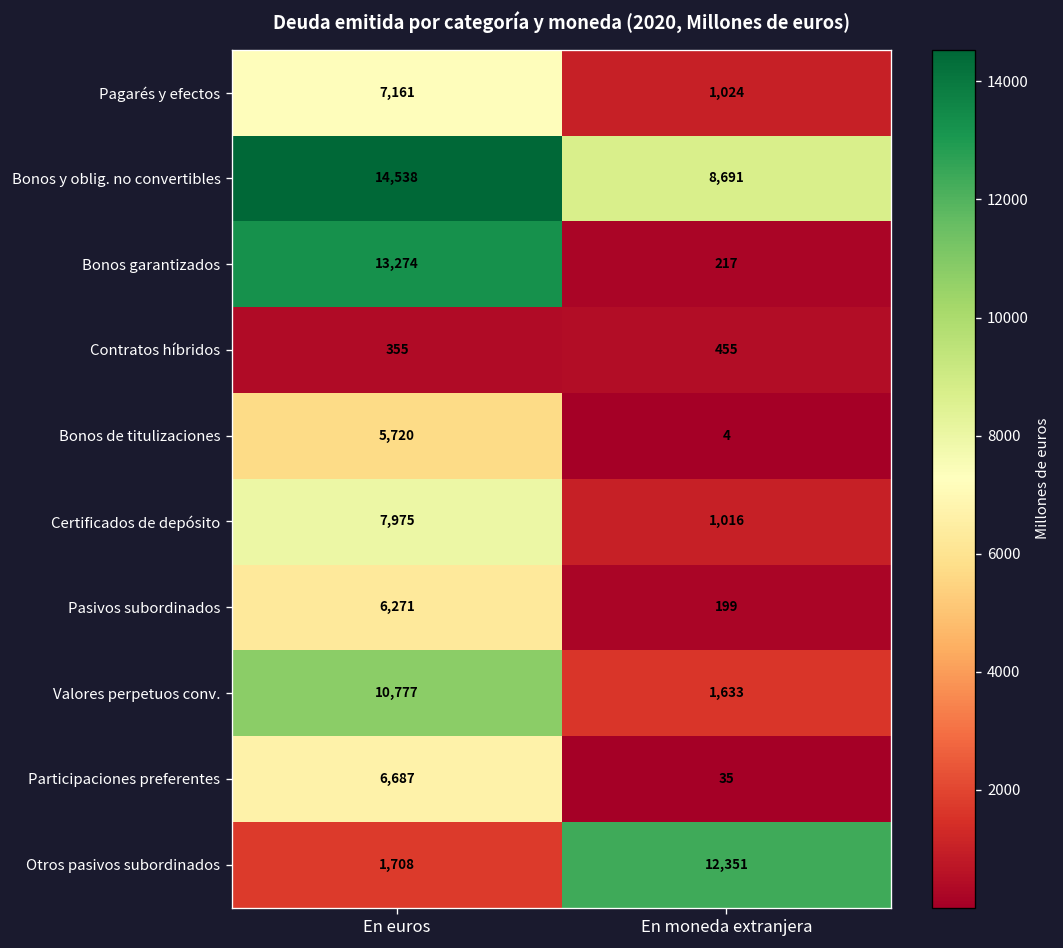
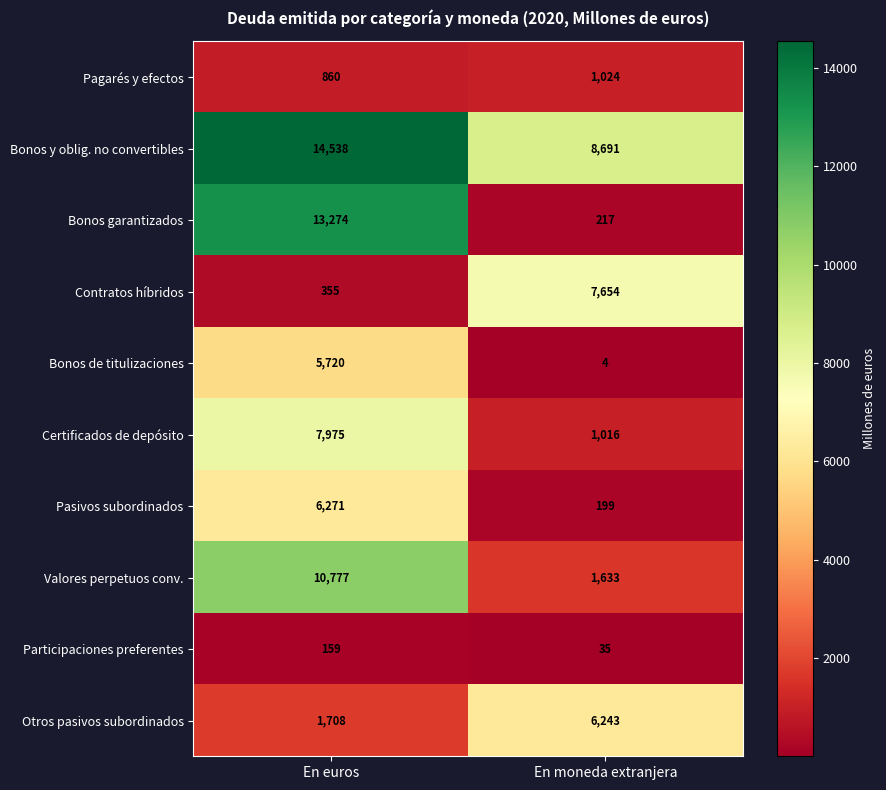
  {
    "Pagarés y efectos": {
-     "En euros": "7,161",
+     "En euros": "860",
      "En moneda extranjera": "1,024"
    },
    "Bonos y oblig. no convertibles": {
      "En euros": "14,538",
      "En moneda extranjera": "8,691"
    },
    "Bonos garantizados": {
      "En euros": "13,274",
      "En moneda extranjera": "217"
    },
    "Contratos híbridos": {
      "En euros": "355",
-     "En moneda extranjera": "455"
+     "En moneda extranjera": "7,654"
    },
    "Bonos de titulizaciones": {
      "En euros": "5,720",
      "En moneda extranjera": "4"
    },
    "Certificados de depósito": {
      "En euros": "7,975",
      "En moneda extranjera": "1,016"
    },
    "Pasivos subordinados": {
      "En euros": "6,271",
      "En moneda extranjera": "199"
    },
    "Valores perpetuos conv.": {
      "En euros": "10,777",
      "En moneda extranjera": "1,633"
    },
    "Participaciones preferentes": {
-     "En euros": "6,687",
+     "En euros": "159",
      "En moneda extranjera": "35"
    },
    "Otros pasivos subordinados": {
      "En euros": "1,708",
-     "En moneda extranjera": "12,351"
+     "En moneda extranjera": "6,243"
    }
  }
